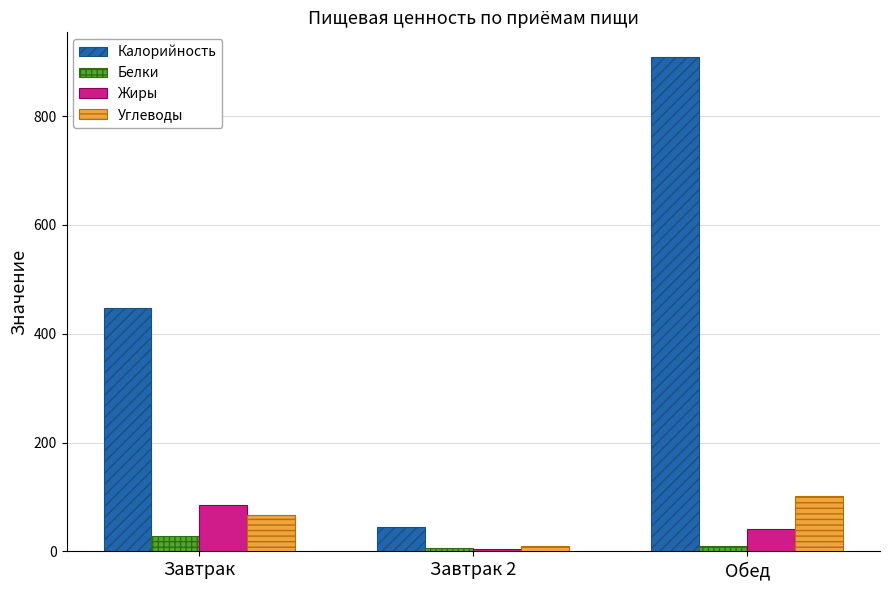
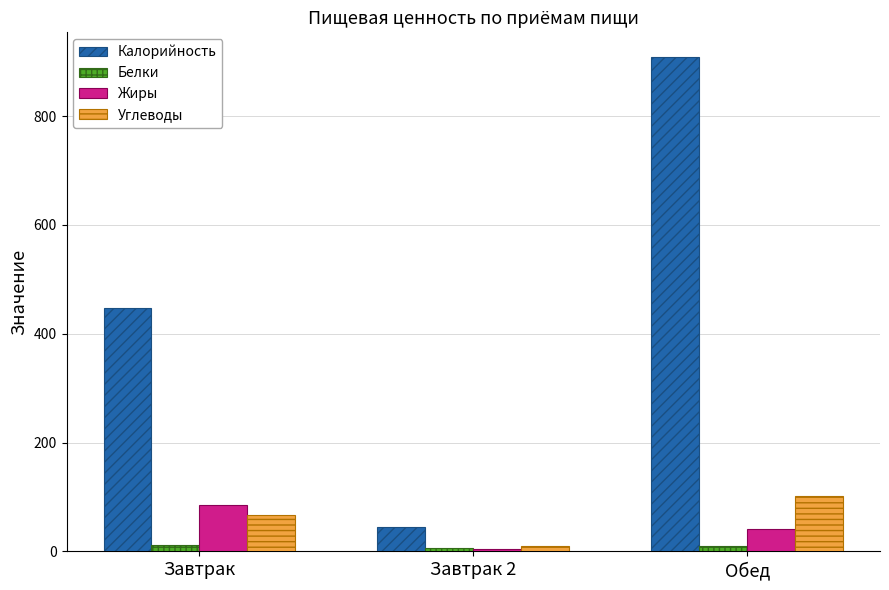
  {
    "Калорийность": {
      "Завтрак": 450,
      "Завтрак 2": 40,
      "Обед": 910
    },
    "Белки": {
-     "Завтрак": 30,
+     "Завтрак": 10,
      "Завтрак 2": 10,
      "Обед": 10
    },
    "Жиры": {
      "Завтрак": 90,
      "Завтрак 2": 0,
      "Обед": 40
    },
    "Углеводы": {
      "Завтрак": 70,
      "Завтрак 2": 10,
      "Обед": 100
    }
  }
